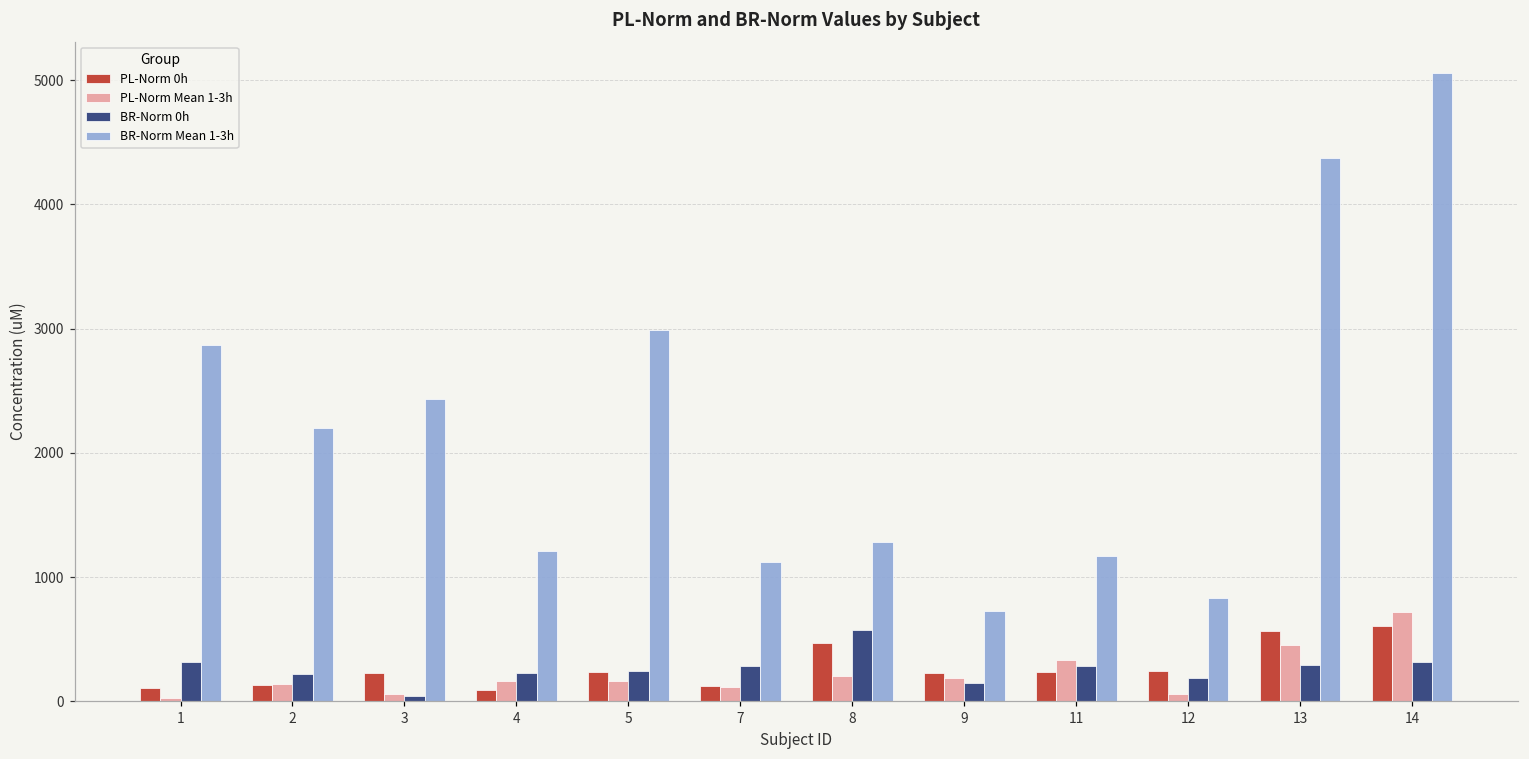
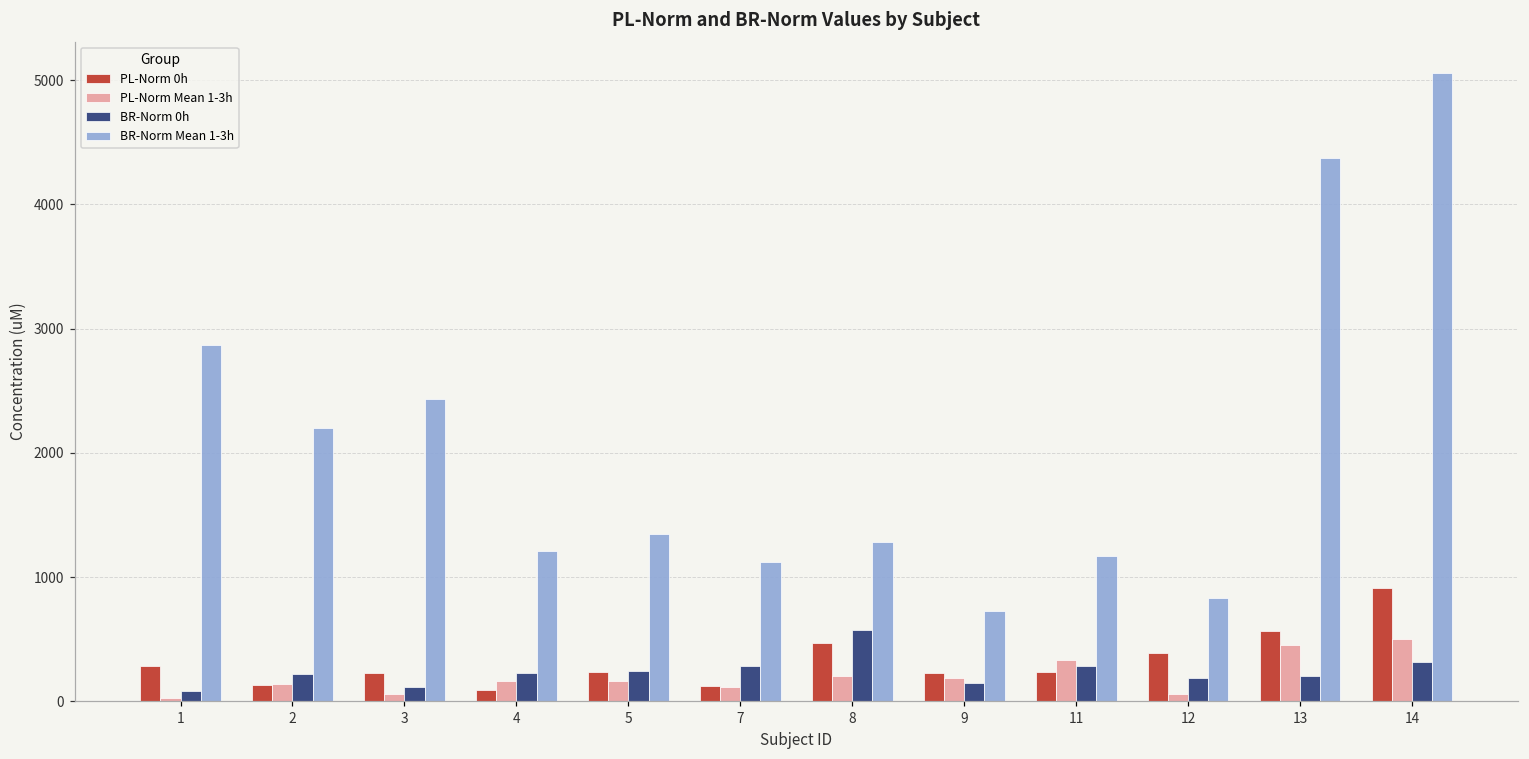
  {
    "PL-Norm 0h": {
-     "1": 110,
+     "1": 290,
      "2": 140,
      "3": 230,
      "4": 100,
      "5": 240,
      "7": 120,
      "8": 470,
      "9": 230,
      "11": 240,
-     "12": 250,
+     "12": 390,
      "13": 570,
-     "14": 610
+     "14": 910
    },
    "PL-Norm Mean 1-3h": {
      "1": 30,
      "2": 140,
      "3": 60,
      "4": 170,
      "5": 160,
      "7": 120,
      "8": 210,
      "9": 190,
      "11": 340,
      "12": 60,
      "13": 450,
-     "14": 720
+     "14": 510
    },
    "BR-Norm 0h": {
-     "1": 320,
+     "1": 90,
      "2": 220,
-     "3": 50,
+     "3": 120,
      "4": 230,
      "5": 240,
      "7": 290,
      "8": 570,
      "9": 150,
      "11": 290,
      "12": 190,
-     "13": 290,
+     "13": 210,
      "14": 320
    },
    "BR-Norm Mean 1-3h": {
      "1": 2870,
      "2": 2200,
      "3": 2430,
      "4": 1210,
-     "5": 2990,
+     "5": 1350,
      "7": 1130,
      "8": 1290,
      "9": 730,
      "11": 1170,
      "12": 840,
      "13": 4380,
      "14": 5060
    }
  }
